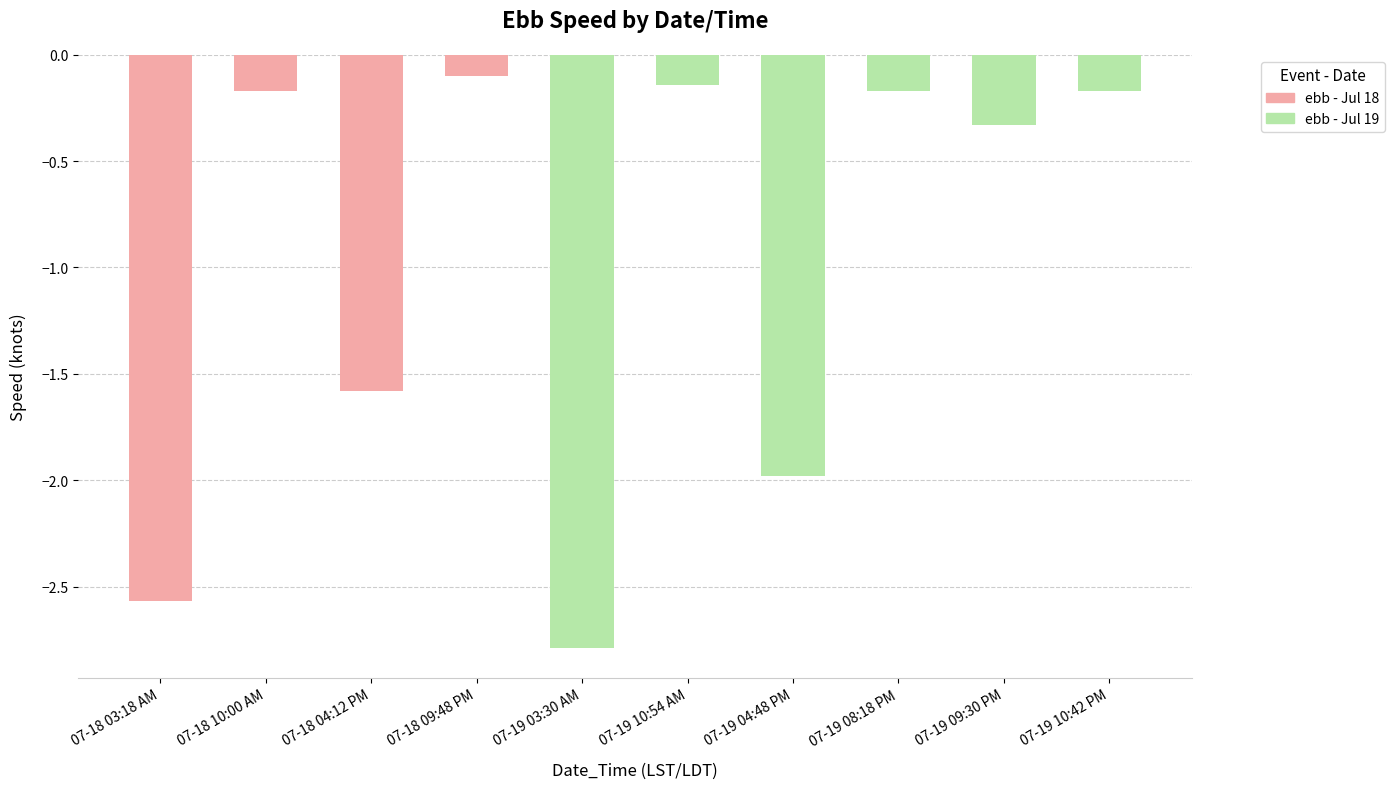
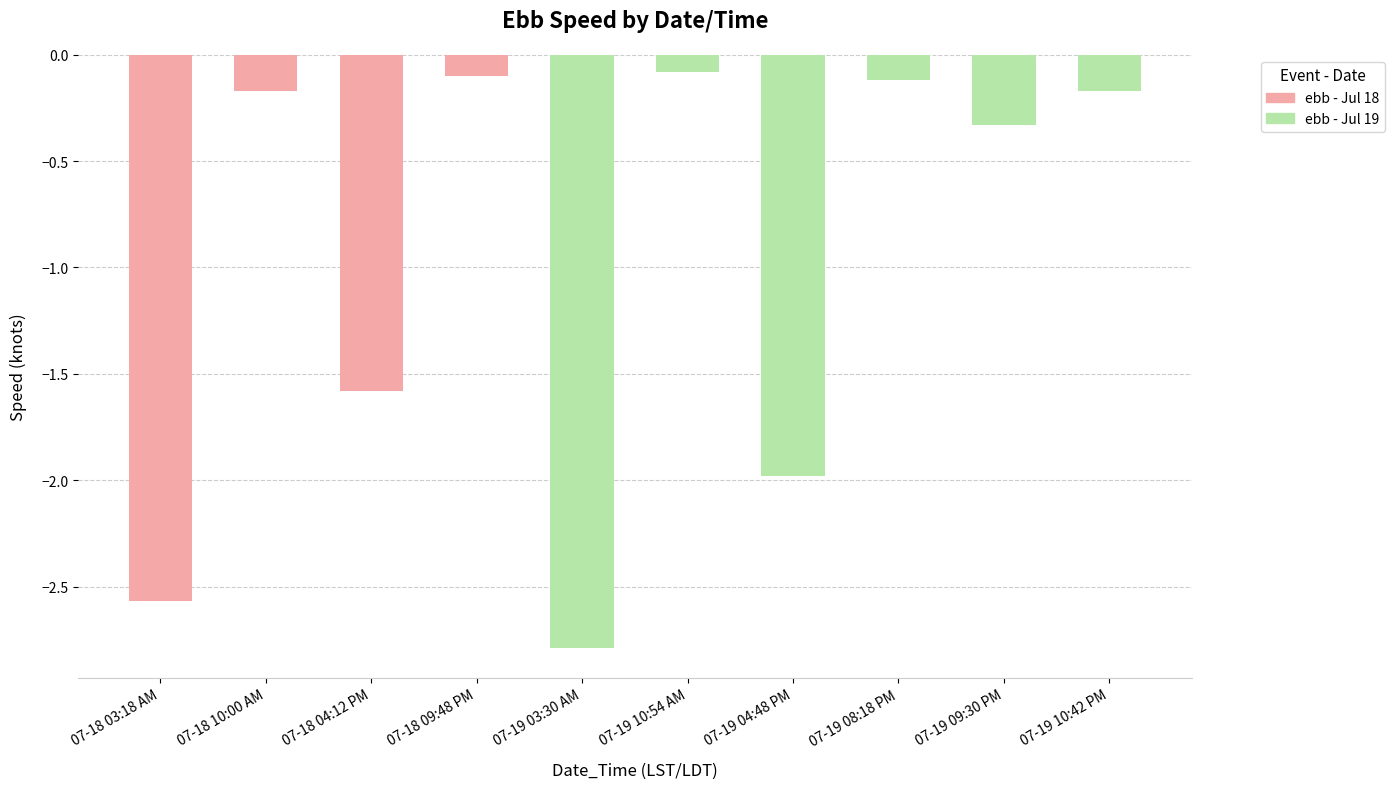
  {
    "07-18 03:18 AM": -2.57,
    "07-18 10:00 AM": -0.17,
    "07-18 04:12 PM": -1.58,
    "07-18 09:48 PM": -0.10,
    "07-19 03:30 AM": -2.79,
-   "07-19 10:54 AM": -0.14,
+   "07-19 10:54 AM": -0.08,
    "07-19 04:48 PM": -1.98,
-   "07-19 08:18 PM": -0.17,
+   "07-19 08:18 PM": -0.12,
    "07-19 09:30 PM": -0.33,
    "07-19 10:42 PM": -0.17
  }
